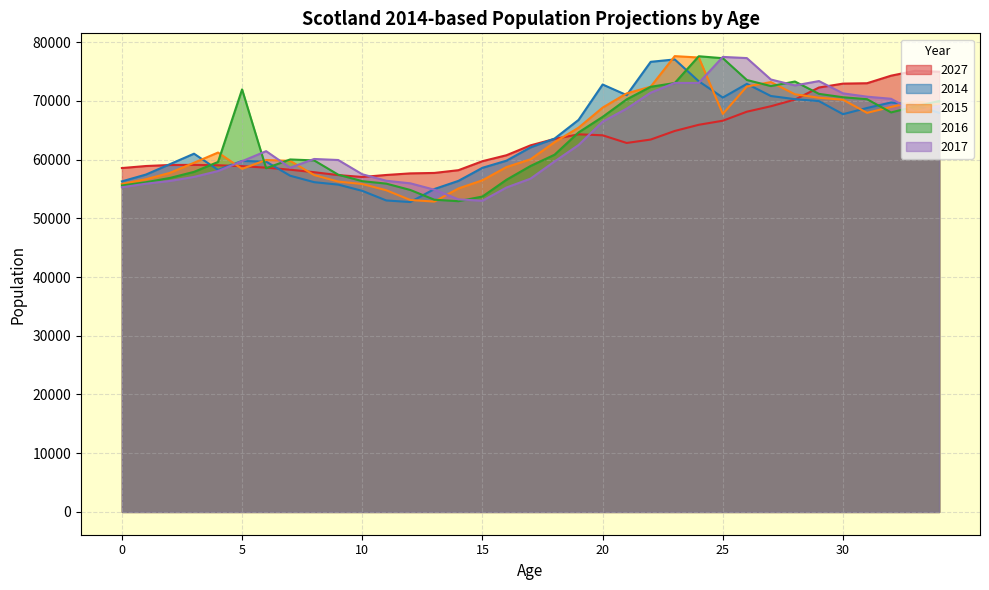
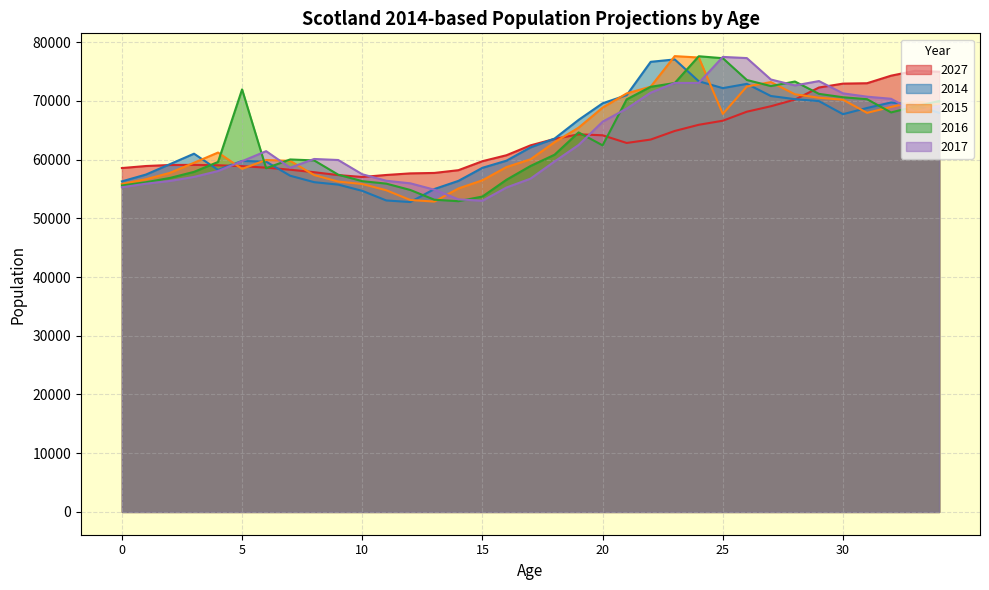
  {
    "2027": {
      "0": 59000,
      "5": 59000,
      "10": 57000,
      "15": 60000,
      "20": 64000,
      "25": 67000,
      "30": 73000
    },
    "2014": {
      "0": 56000,
      "10": 55000,
      "15": 59000,
-     "20": 73000,
-     "25": 71000,
+     "20": 70000,
+     "25": 72000,
      "30": 68000
    },
    "2015": {
      "5": 58000,
      "10": 56000,
      "15": 56000,
      "20": 69000,
      "25": 68000
    },
    "2016": {
      "5": 72000,
      "10": 56000,
      "15": 54000,
-     "20": 67000
+     "20": 62000
    },
    "2017": {
      "10": 58000,
      "15": 53000,
      "20": 66000,
      "30": 71000
    }
  }
